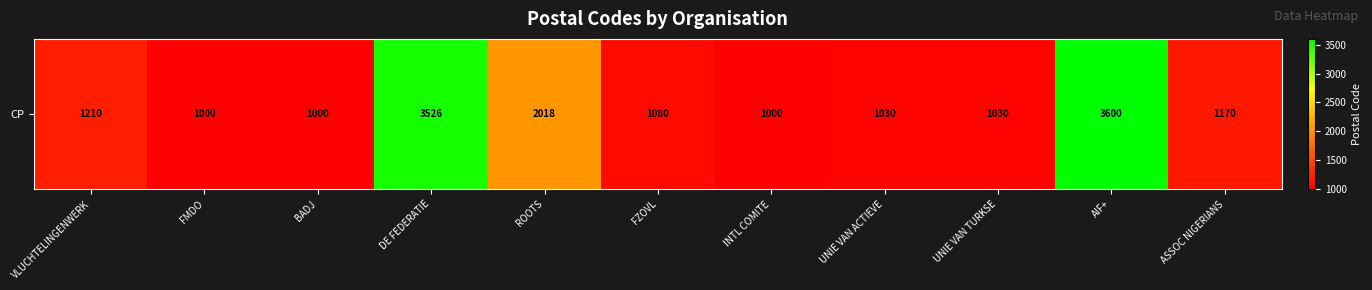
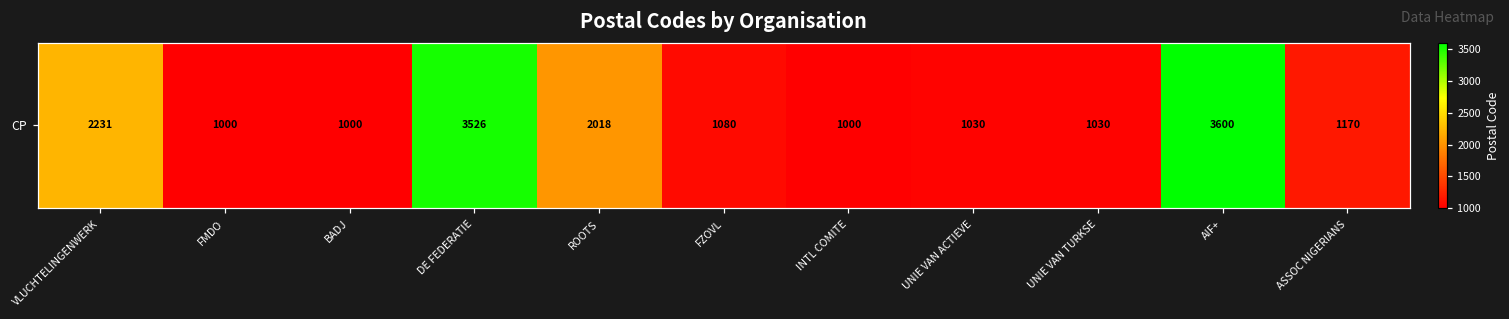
  {
    "CP": {
-     "VLUCHTELINGENWERK": 1210,
+     "VLUCHTELINGENWERK": 2231,
      "FMDO": 1000,
      "BADJ": 1000,
      "DE FEDERATIE": 3526,
      "ROOTS": 2018,
      "FZOVL": 1080,
      "INTL COMITE": 1000,
      "UNIE VAN ACTIEVE": 1030,
      "UNIE VAN TURKSE": 1030,
      "AIF+": 3600,
      "ASSOC NIGERIANS": 1170
    }
  }
